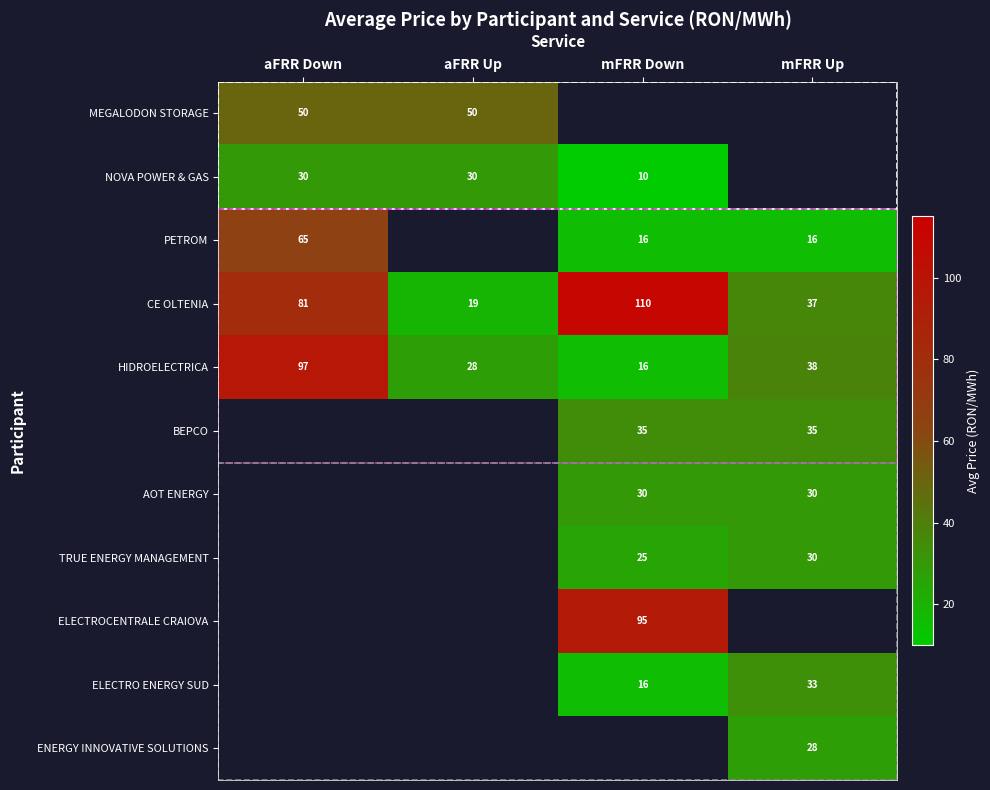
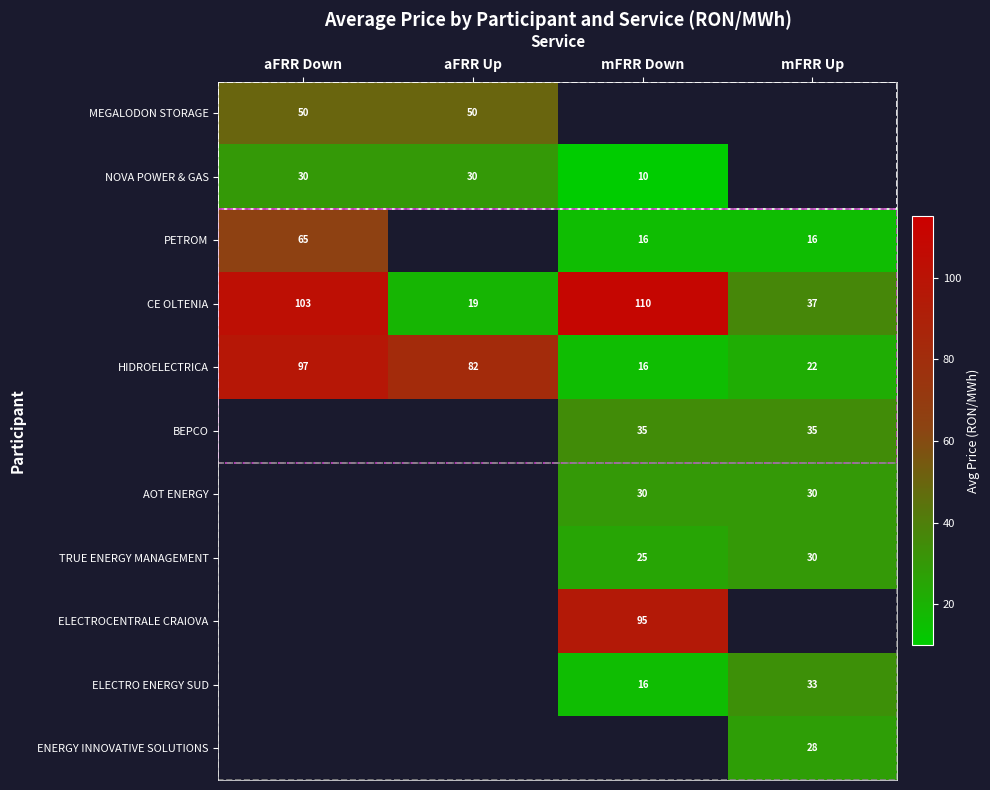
  {
    "MEGALODON STORAGE": {
      "aFRR Down": 50,
      "aFRR Up": 50
    },
    "NOVA POWER & GAS": {
      "aFRR Down": 30,
      "aFRR Up": 30,
      "mFRR Down": 10
    },
    "PETROM": {
      "aFRR Down": 65,
      "mFRR Down": 16,
      "mFRR Up": 16
    },
    "CE OLTENIA": {
-     "aFRR Down": 81,
+     "aFRR Down": 103,
      "aFRR Up": 19,
      "mFRR Down": 110,
      "mFRR Up": 37
    },
    "HIDROELECTRICA": {
      "aFRR Down": 97,
-     "aFRR Up": 28,
+     "aFRR Up": 82,
      "mFRR Down": 16,
-     "mFRR Up": 38
+     "mFRR Up": 22
    },
    "BEPCO": {
      "mFRR Down": 35,
      "mFRR Up": 35
    },
    "AOT ENERGY": {
      "mFRR Down": 30,
      "mFRR Up": 30
    },
    "TRUE ENERGY MANAGEMENT": {
      "mFRR Down": 25,
      "mFRR Up": 30
    },
    "ELECTROCENTRALE CRAIOVA": {
      "mFRR Down": 95
    },
    "ELECTRO ENERGY SUD": {
      "mFRR Down": 16,
      "mFRR Up": 33
    },
    "ENERGY INNOVATIVE SOLUTIONS": {
      "mFRR Up": 28
    }
  }
